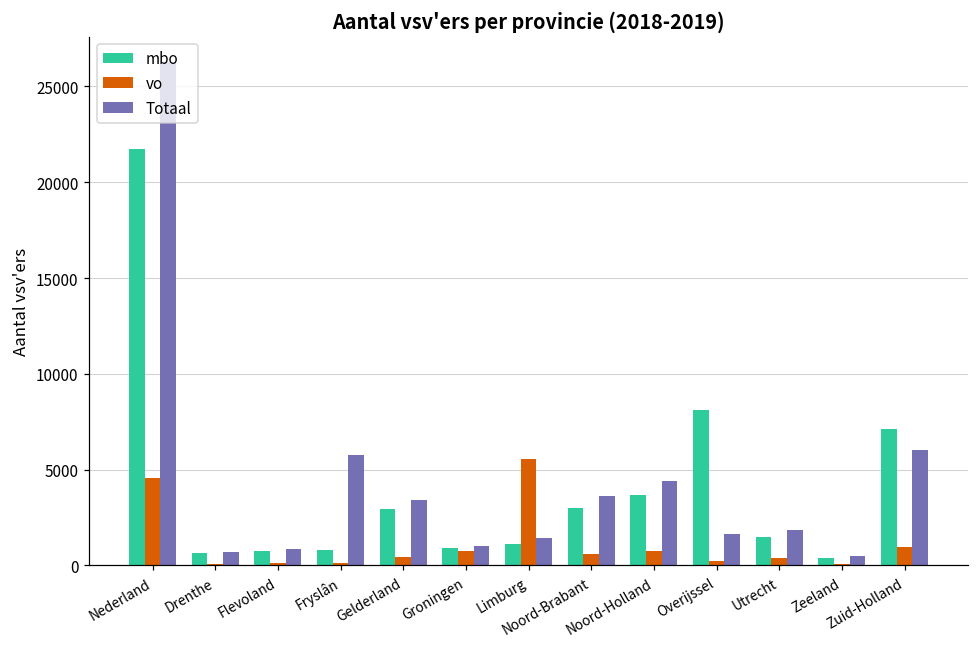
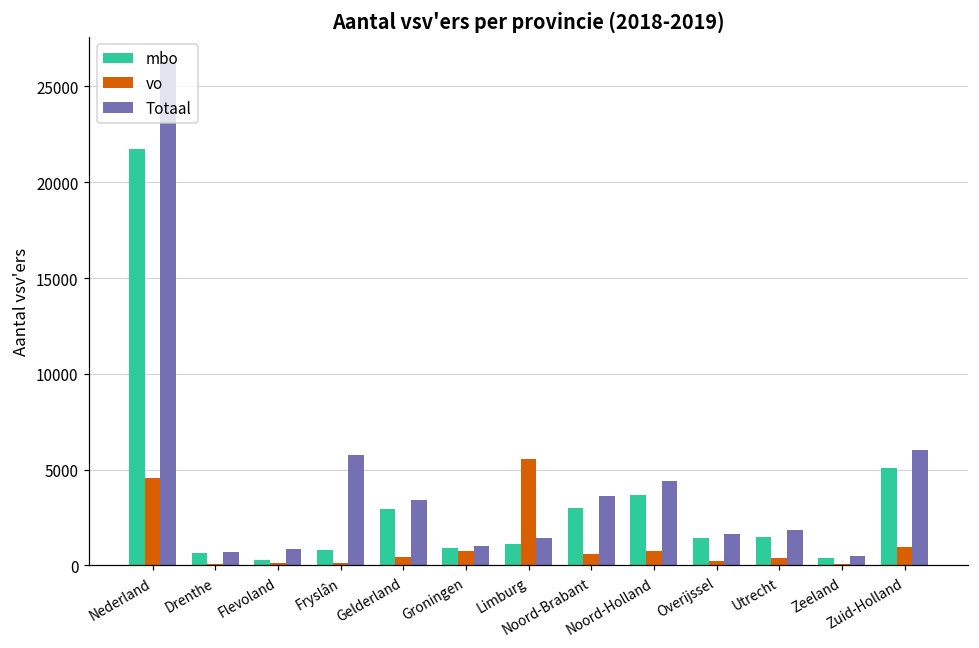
  {
    "mbo": {
      "Nederland": 21700,
      "Drenthe": 600,
-     "Flevoland": 700,
+     "Flevoland": 300,
      "Fryslân": 800,
      "Gelderland": 3000,
      "Groningen": 900,
      "Limburg": 1100,
      "Noord-Brabant": 3000,
      "Noord-Holland": 3700,
-     "Overijssel": 8100,
+     "Overijssel": 1400,
      "Utrecht": 1500,
      "Zeeland": 400,
-     "Zuid-Holland": 7100
+     "Zuid-Holland": 5100
    },
    "vo": {
      "Nederland": 4500,
      "Fryslân": 100,
      "Gelderland": 500,
      "Groningen": 700,
      "Limburg": 5500,
      "Noord-Brabant": 600,
      "Noord-Holland": 800,
      "Overijssel": 200,
      "Utrecht": 400,
      "Zuid-Holland": 1000
    },
    "Totaal": {
      "Drenthe": 700,
      "Flevoland": 900,
      "Fryslân": 5800,
      "Gelderland": 3400,
      "Groningen": 1000,
      "Limburg": 1400,
      "Noord-Brabant": 3600,
      "Noord-Holland": 4400,
      "Overijssel": 1600,
      "Utrecht": 1900,
      "Zeeland": 500,
      "Zuid-Holland": 6100
    }
  }
